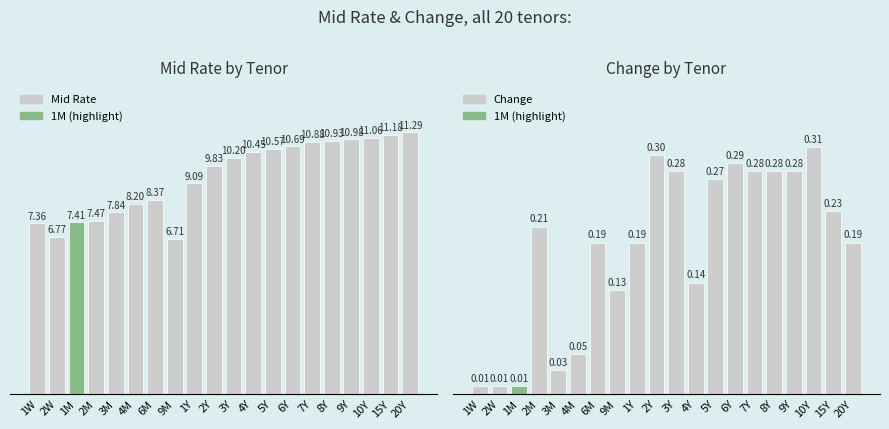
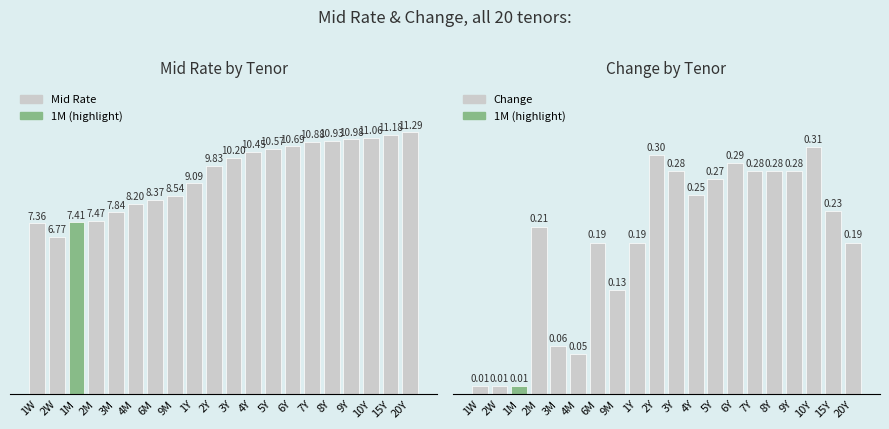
  {
    "Mid Rate by Tenor": {
      "1W": 7.36,
      "2W": 6.77,
      "1M": 7.41,
      "2M": 7.47,
      "3M": 7.84,
      "4M": 8.20,
      "6M": 8.37,
-     "9M": 6.71,
+     "9M": 8.54,
      "1Y": 9.09,
      "2Y": 9.83,
      "3Y": 10.20,
      "4Y": 10.45,
      "5Y": 10.57,
      "6Y": 10.69
    },
    "Change by Tenor": {
      "1W": 0.01,
      "2W": 0.01,
      "1M": 0.01,
      "2M": 0.21,
-     "3M": 0.03,
+     "3M": 0.06,
      "4M": 0.05,
      "6M": 0.19,
      "9M": 0.13,
      "1Y": 0.19,
      "2Y": 0.30,
      "3Y": 0.28,
-     "4Y": 0.14,
+     "4Y": 0.25,
      "5Y": 0.27,
      "6Y": 0.29,
      "7Y": 0.28,
      "8Y": 0.28,
      "9Y": 0.28,
      "10Y": 0.31,
      "15Y": 0.23,
      "20Y": 0.19
    }
  }
